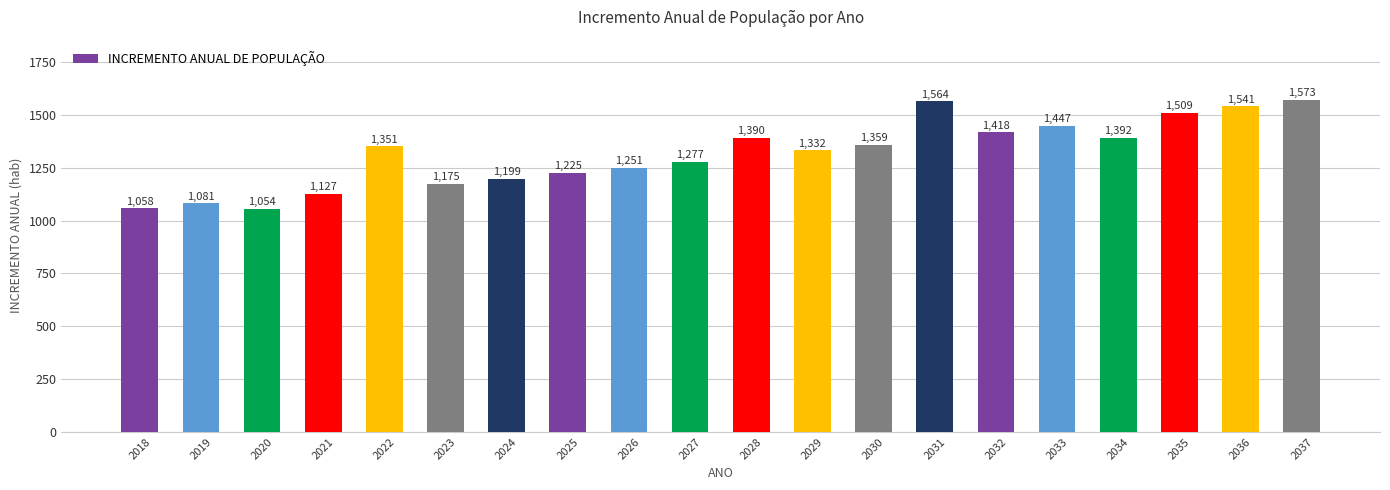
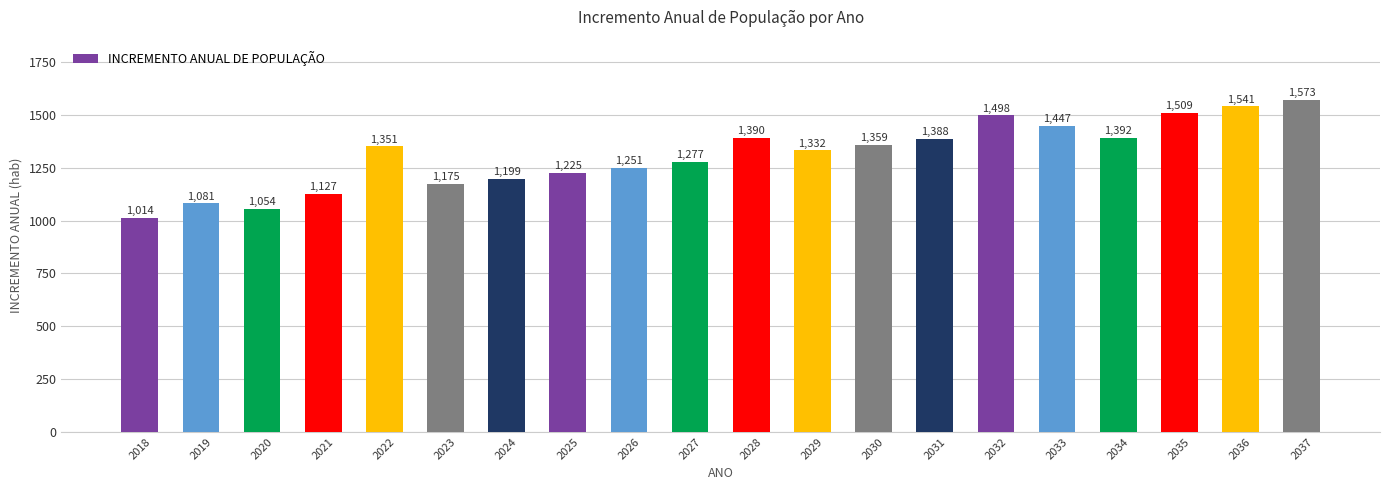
  {
-   "2018": "1,058",
+   "2018": "1,014",
    "2019": "1,081",
    "2020": "1,054",
    "2021": "1,127",
    "2022": "1,351",
    "2023": "1,175",
    "2024": "1,199",
    "2025": "1,225",
    "2026": "1,251",
    "2027": "1,277",
    "2028": "1,390",
    "2029": "1,332",
    "2030": "1,359",
-   "2031": "1,564",
-   "2032": "1,418",
+   "2031": "1,388",
+   "2032": "1,498",
    "2033": "1,447",
    "2034": "1,392",
    "2035": "1,509",
    "2036": "1,541",
    "2037": "1,573"
  }
